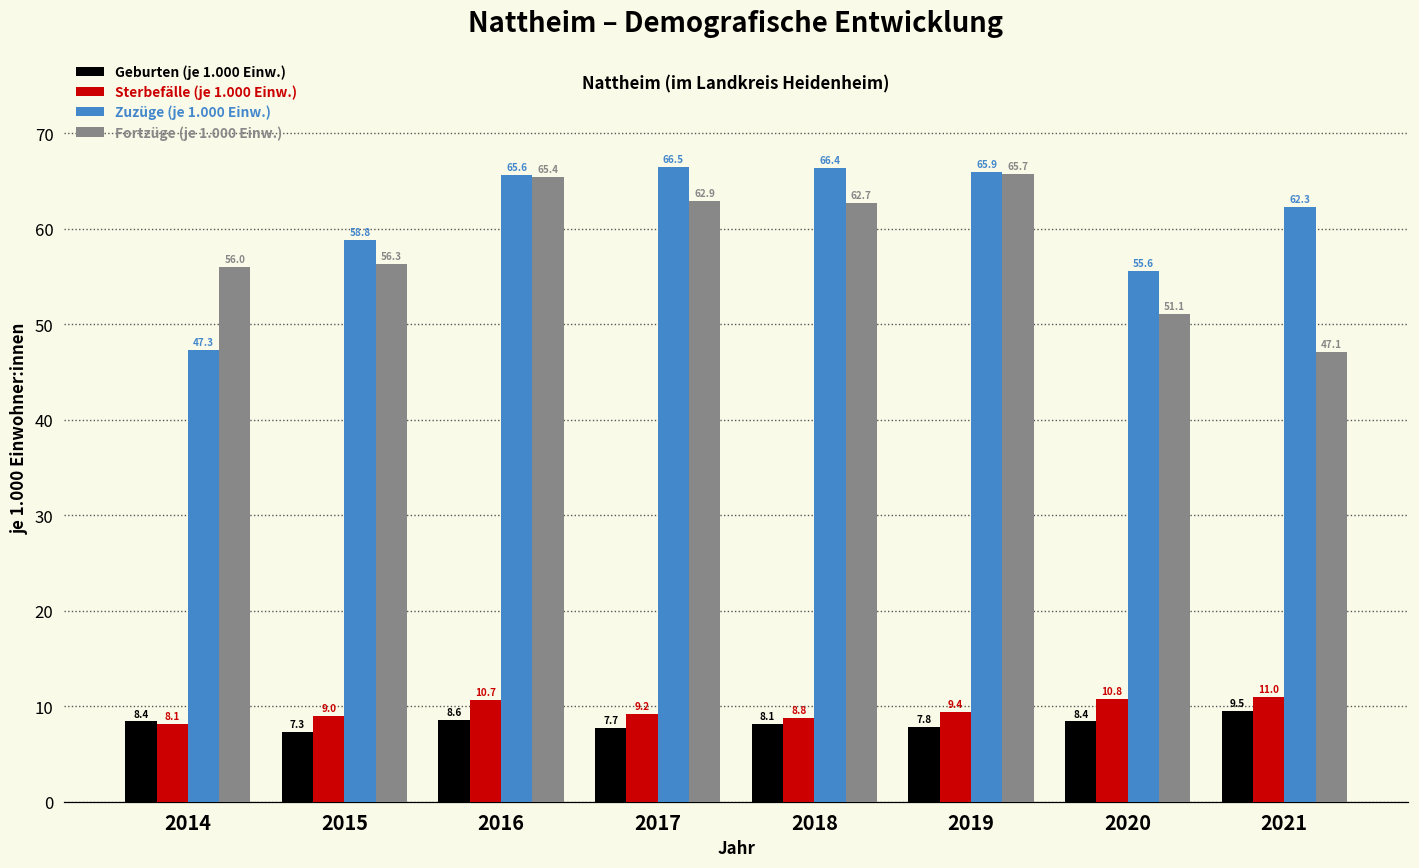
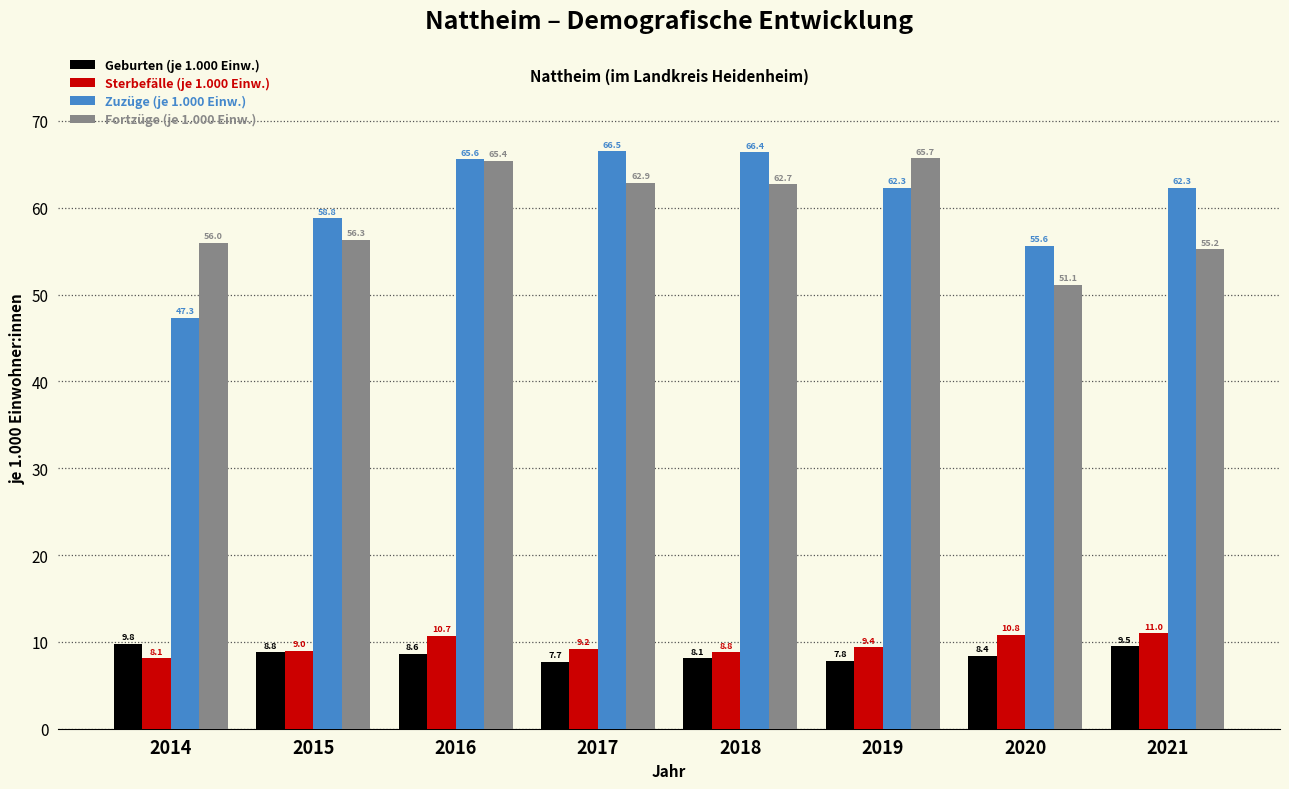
  {
    "Geburten (je 1.000 Einw.)": {
-     "2014": 8.4,
-     "2015": 7.3,
+     "2014": 9.8,
+     "2015": 8.8,
      "2016": 8.6,
      "2017": 7.7,
      "2018": 8.1,
      "2019": 7.8,
      "2020": 8.4,
      "2021": 9.5
    },
    "Sterbefälle (je 1.000 Einw.)": {
      "2014": 8.1,
      "2015": 9.0,
      "2016": 10.7,
      "2017": 9.2,
      "2018": 8.8,
      "2019": 9.4,
      "2020": 10.8,
      "2021": 11.0
    },
    "Zuzüge (je 1.000 Einw.)": {
      "2014": 47.3,
      "2015": 58.8,
      "2016": 65.6,
      "2017": 66.5,
      "2018": 66.4,
-     "2019": 65.9,
+     "2019": 62.3,
      "2020": 55.6,
      "2021": 62.3
    },
    "Fortzüge (je 1.000 Einw.)": {
      "2014": 56.0,
      "2015": 56.3,
      "2016": 65.4,
      "2017": 62.9,
      "2018": 62.7,
      "2019": 65.7,
      "2020": 51.1,
-     "2021": 47.1
+     "2021": 55.2
    }
  }
